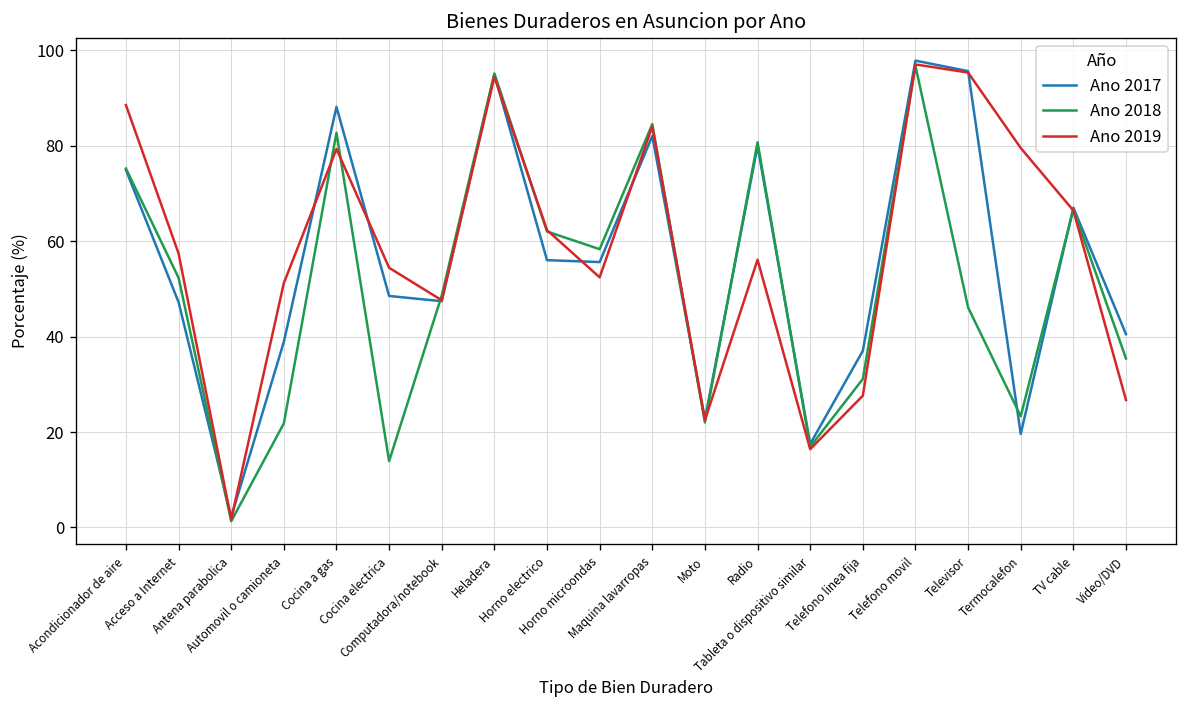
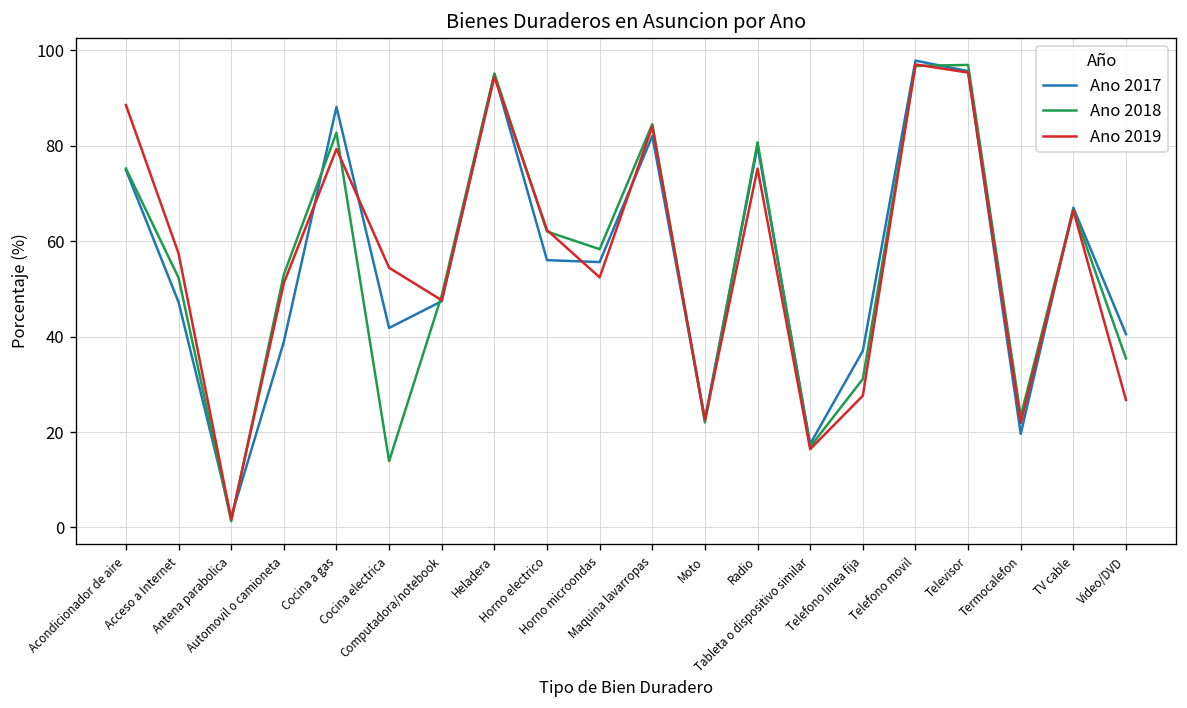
  {
    "Ano 2017": {
      "Acceso a Internet": 47,
      "Automovil o camioneta": 39,
      "Cocina a gas": 88,
-     "Cocina electrica": 49,
+     "Cocina electrica": 42,
      "Horno electrico": 56,
      "Horno microondas": 56,
      "Maquina lavarropas": 82,
      "Radio": 80,
      "Telefono linea fija": 37,
      "Telefono movil": 98,
      "Termocalefon": 20,
      "Video/DVD": 41
    },
    "Ano 2018": {
      "Acceso a Internet": 52,
-     "Automovil o camioneta": 22,
+     "Automovil o camioneta": 53,
      "Cocina a gas": 83,
      "Cocina electrica": 14,
      "Computadora/notebook": 49,
      "Horno microondas": 58,
      "Radio": 81,
      "Telefono linea fija": 31,
-     "Televisor": 46,
+     "Televisor": 97,
      "Termocalefon": 23,
      "Video/DVD": 35
    },
    "Ano 2019": {
      "Acondicionador de aire": 89,
      "Acceso a Internet": 57,
      "Automovil o camioneta": 51,
      "Cocina a gas": 79,
      "Cocina electrica": 54,
      "Horno microondas": 52,
-     "Radio": 56,
+     "Radio": 75,
      "Telefono linea fija": 28,
-     "Termocalefon": 80,
+     "Termocalefon": 22,
      "Video/DVD": 27
    }
  }
